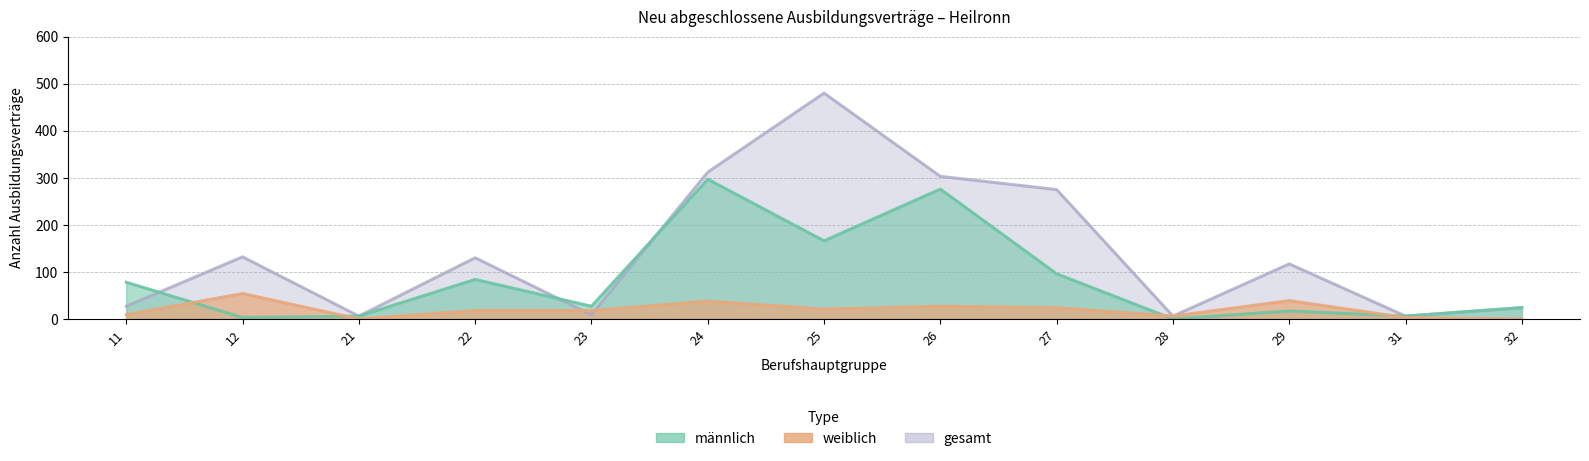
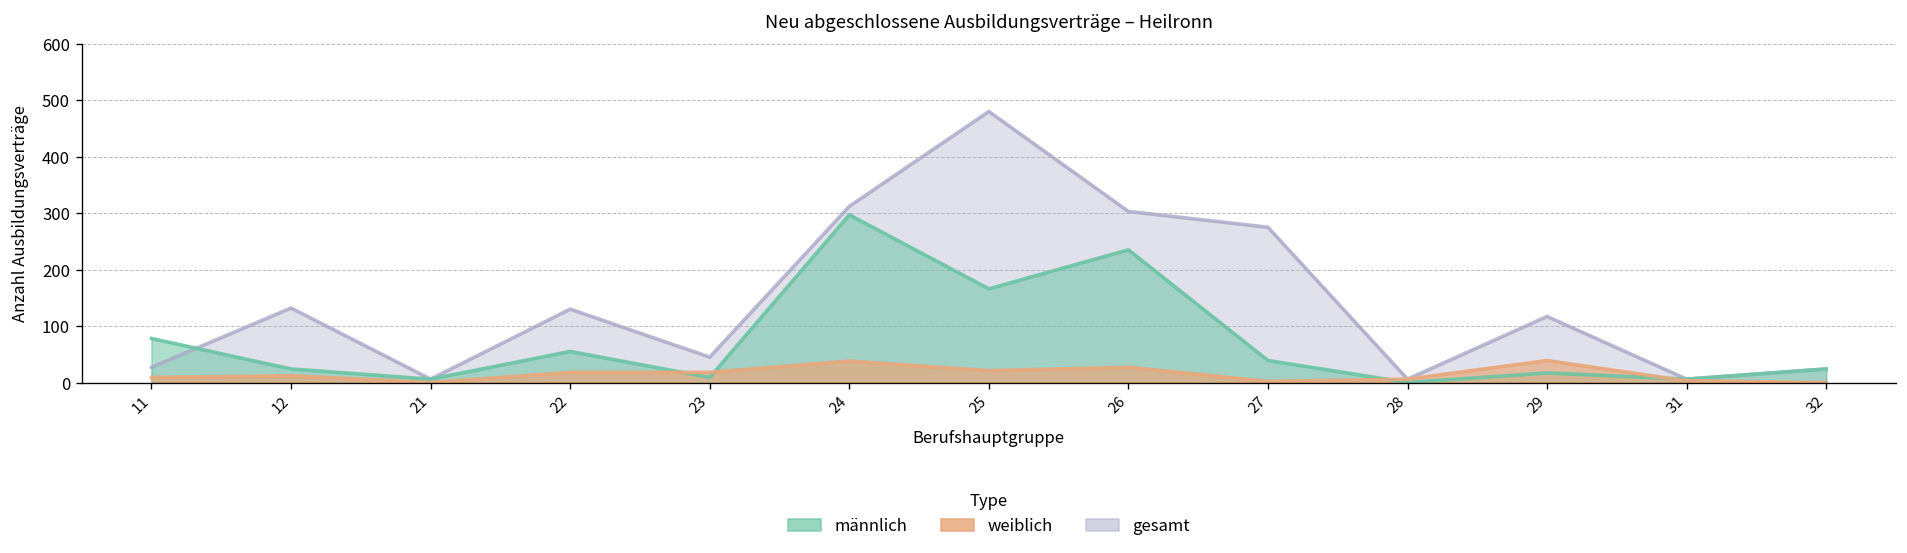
  {
    "gesamt": {
      "11": 30,
      "12": 130,
      "22": 130,
-     "23": 10,
+     "23": 50,
      "24": 310,
      "25": 480,
      "26": 300,
      "27": 280,
      "29": 120
    },
    "männlich": {
      "11": 80,
-     "12": 0,
-     "22": 80,
-     "23": 30,
+     "12": 20,
+     "22": 60,
+     "23": 10,
      "24": 300,
      "25": 170,
-     "26": 280,
-     "27": 100,
+     "26": 240,
+     "27": 40,
      "28": 0,
      "29": 20
    },
    "weiblich": {
      "11": 10,
-     "12": 50,
+     "12": 10,
      "21": 0,
      "22": 20,
      "23": 20,
      "24": 40,
      "25": 20,
      "26": 30,
-     "27": 20,
+     "27": 0,
      "29": 40,
      "32": 0
    }
  }
